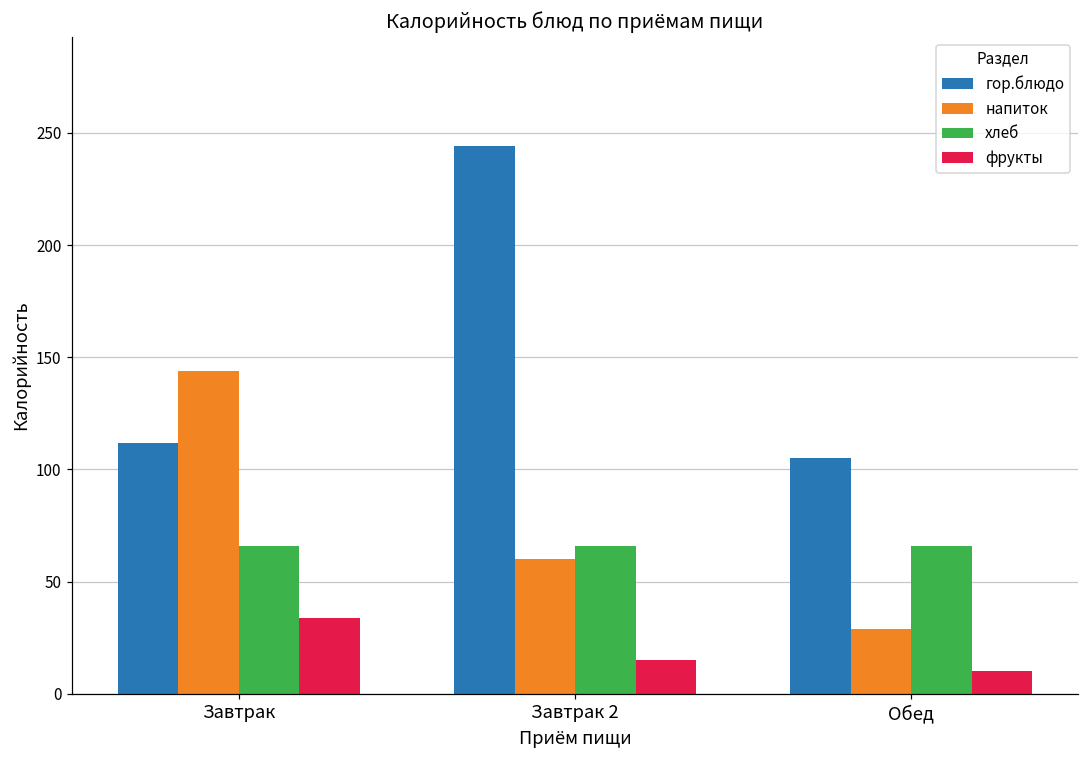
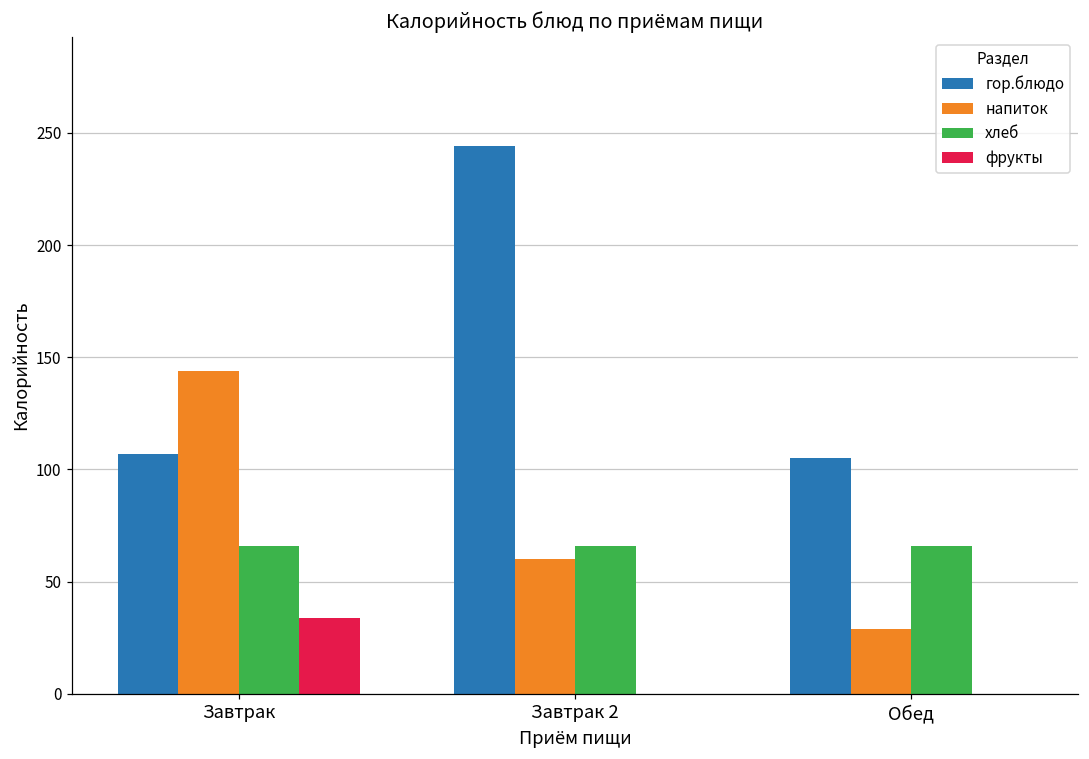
  {
    "гор.блюдо": {
-     "Завтрак": 112,
+     "Завтрак": 107,
      "Завтрак 2": 244,
      "Обед": 105
    },
    "напиток": {
      "Завтрак": 144,
      "Завтрак 2": 60,
      "Обед": 29
    },
    "хлеб": {
      "Завтрак": 66,
      "Завтрак 2": 66,
      "Обед": 66
    },
    "фрукты": {
      "Завтрак": 34,
-     "Завтрак 2": 15,
-     "Обед": 10
+     "Завтрак 2": 0,
+     "Обед": 0
    }
  }
